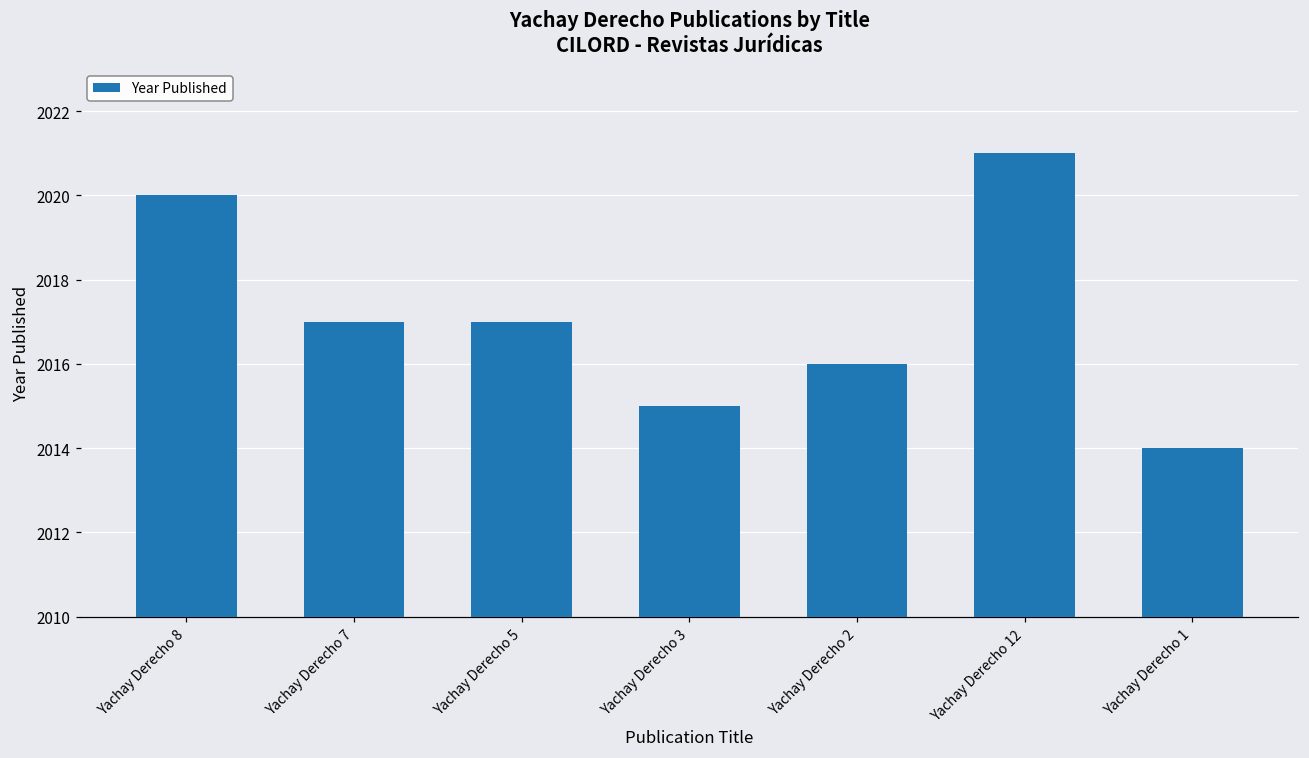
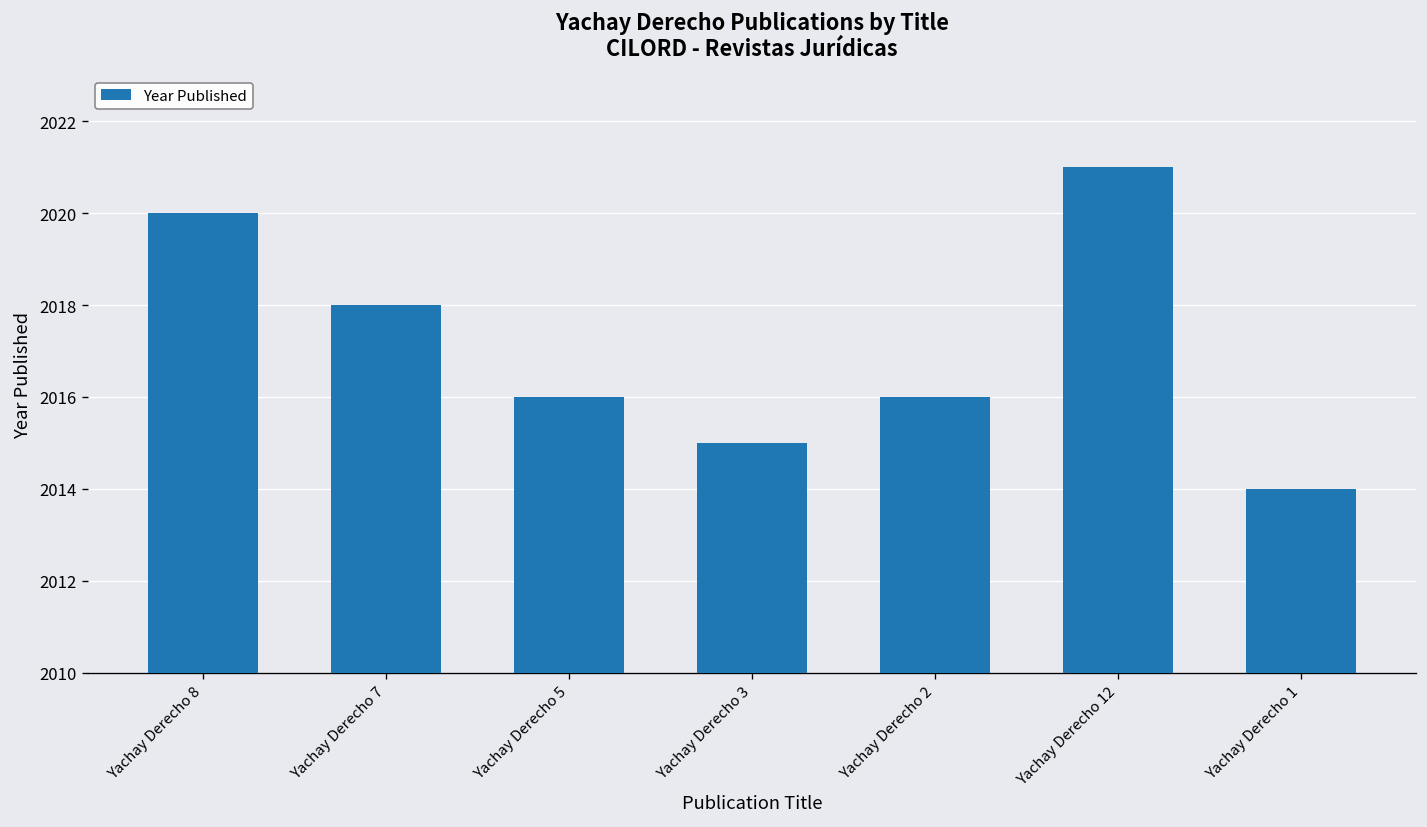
  {
    "Yachay Derecho 8": 2020,
-   "Yachay Derecho 7": 2017,
-   "Yachay Derecho 5": 2017,
+   "Yachay Derecho 7": 2018,
+   "Yachay Derecho 5": 2016,
    "Yachay Derecho 3": 2015,
    "Yachay Derecho 2": 2016,
    "Yachay Derecho 12": 2021,
    "Yachay Derecho 1": 2014
  }
